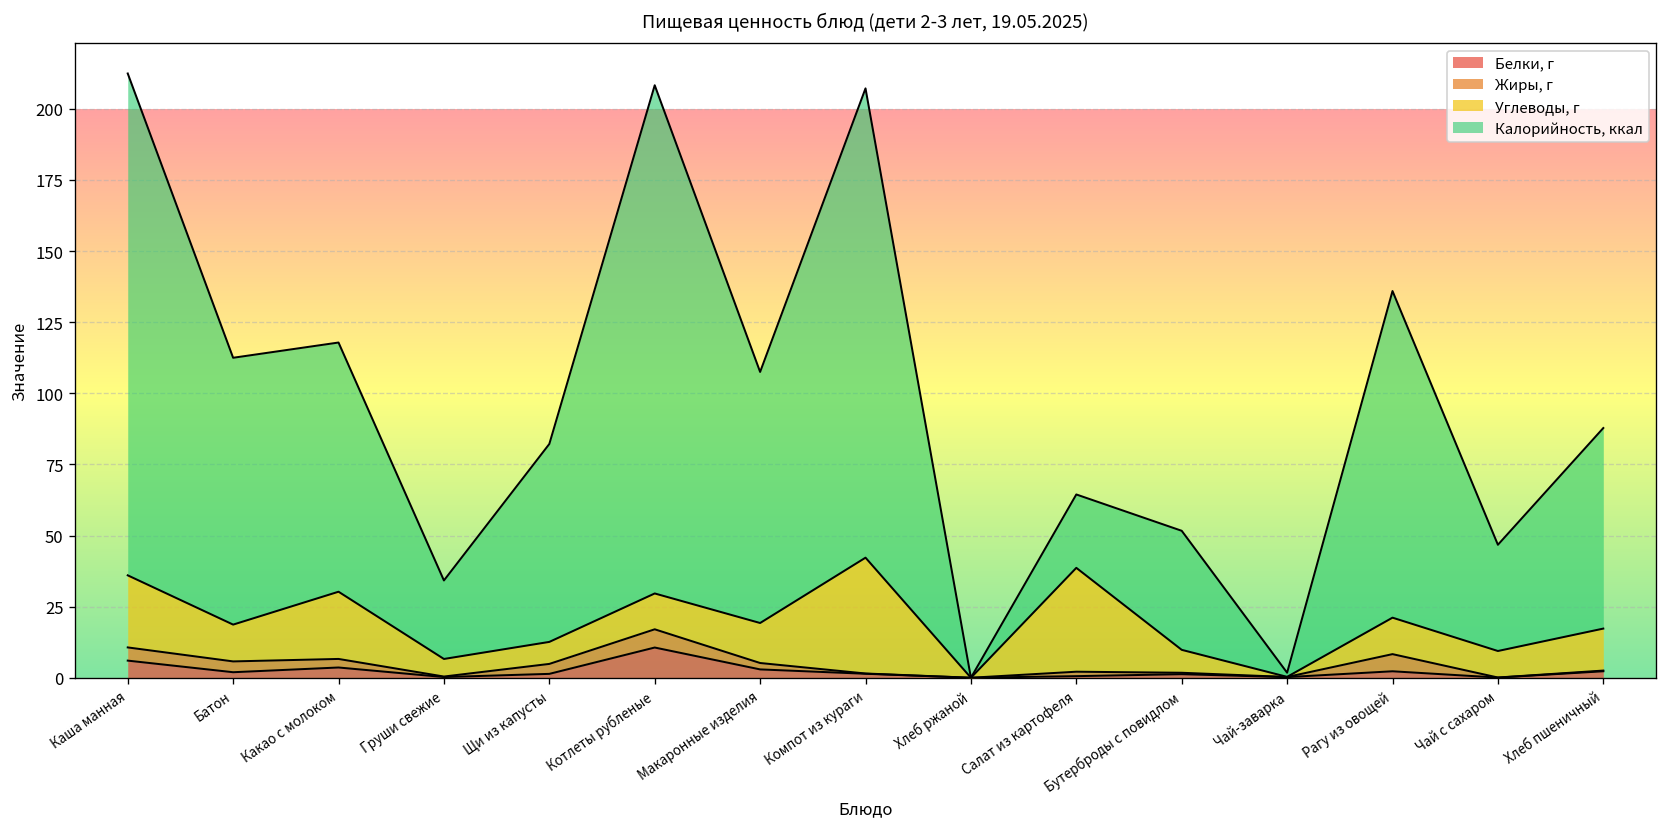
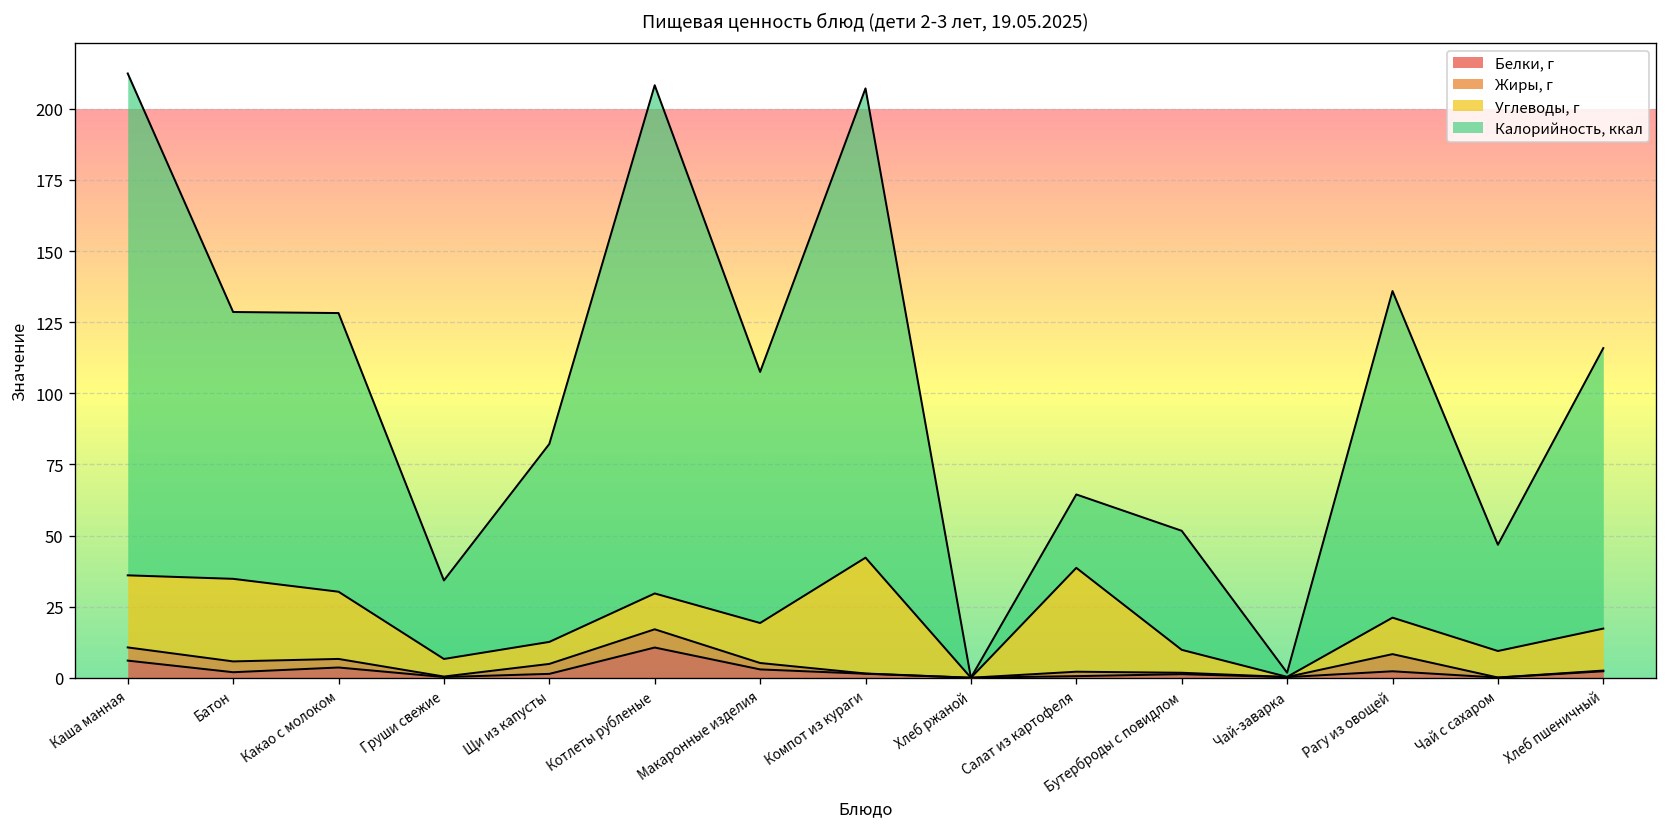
  {
    "Углеводы, г": {
      "Каша манная": 25,
-     "Батон": 13,
+     "Батон": 29,
      "Какао с молоком": 24,
      "Груши свежие": 6,
      "Щи из капусты": 8,
      "Котлеты рубленые": 13,
      "Макаронные изделия": 14,
      "Компот из кураги": 41,
      "Салат из картофеля": 37,
      "Бутерброды с повидлом": 8,
      "Рагу из овощей": 13,
      "Чай с сахаром": 9,
      "Хлеб пшеничный": 15
    },
    "Калорийность, ккал": {
      "Каша манная": 176,
      "Батон": 94,
-     "Какао с молоком": 88,
+     "Какао с молоком": 98,
      "Груши свежие": 28,
      "Щи из капусты": 70,
      "Котлеты рубленые": 179,
      "Макаронные изделия": 88,
      "Компот из кураги": 165,
      "Салат из картофеля": 26,
      "Бутерброды с повидлом": 42,
      "Чай-заварка": 1,
      "Рагу из овощей": 115,
      "Чай с сахаром": 37,
-     "Хлеб пшеничный": 71
+     "Хлеб пшеничный": 99
    }
  }
